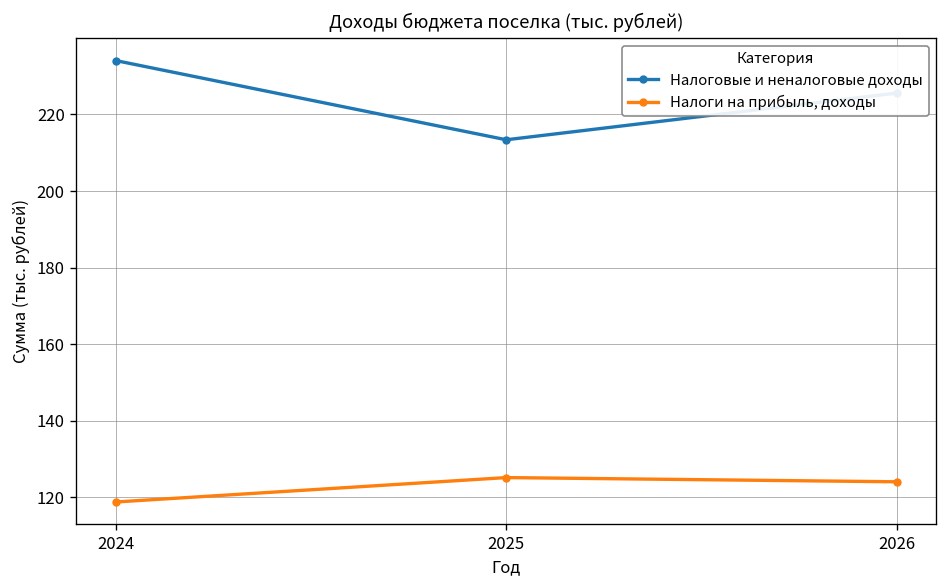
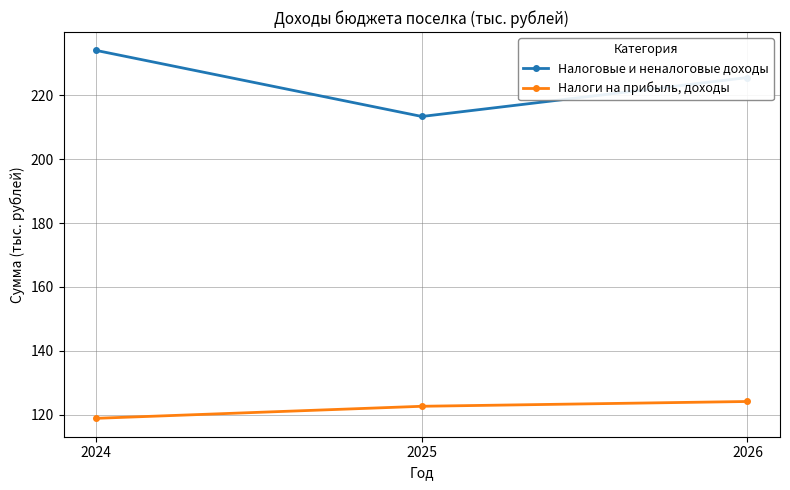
  {
    "Налоговые и неналоговые доходы": {
      "2024": 234,
      "2025": 213
    },
    "Налоги на прибыль, доходы": {
      "2024": 119,
-     "2025": 125,
+     "2025": 123,
      "2026": 124
    }
  }
